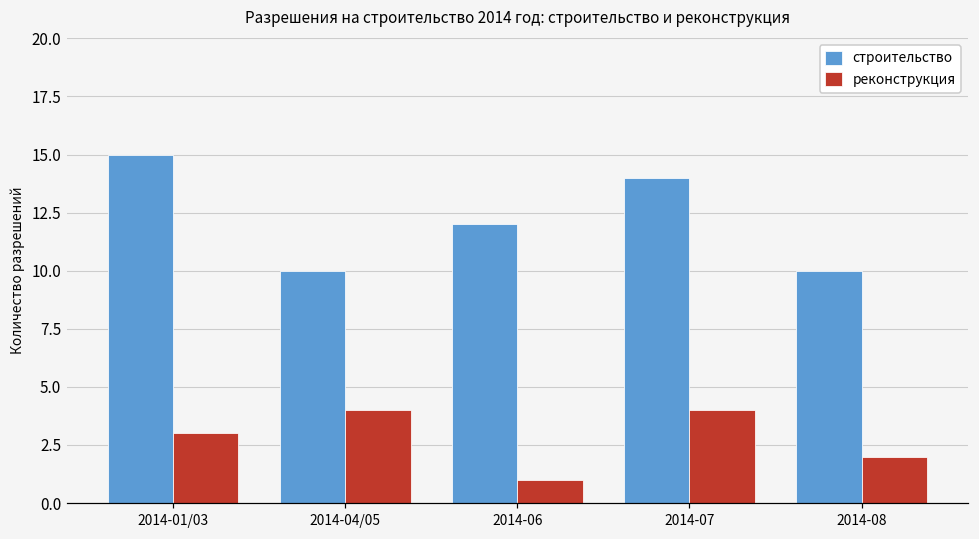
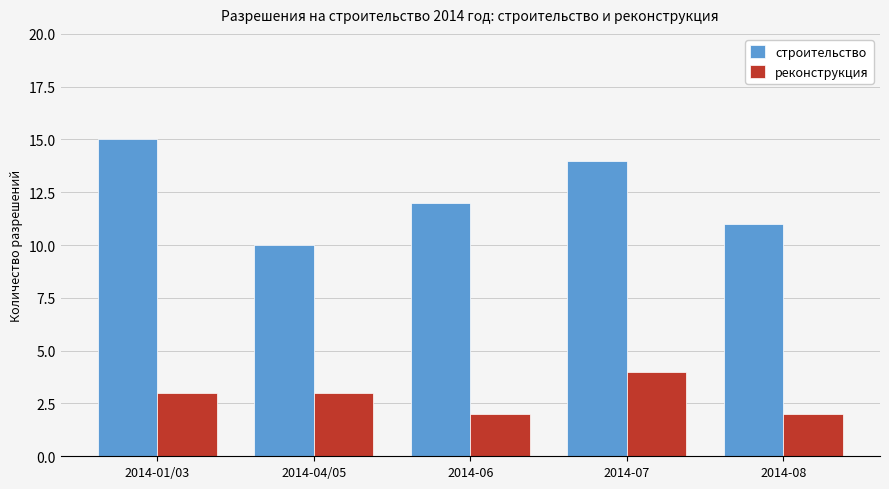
  {
    "строительство": {
      "2014-01/03": 15,
      "2014-04/05": 10,
      "2014-06": 12,
      "2014-07": 14,
-     "2014-08": 10
+     "2014-08": 11
    },
    "реконструкция": {
      "2014-01/03": 3,
-     "2014-04/05": 4,
-     "2014-06": 1,
+     "2014-04/05": 3,
+     "2014-06": 2,
      "2014-07": 4,
      "2014-08": 2
    }
  }
